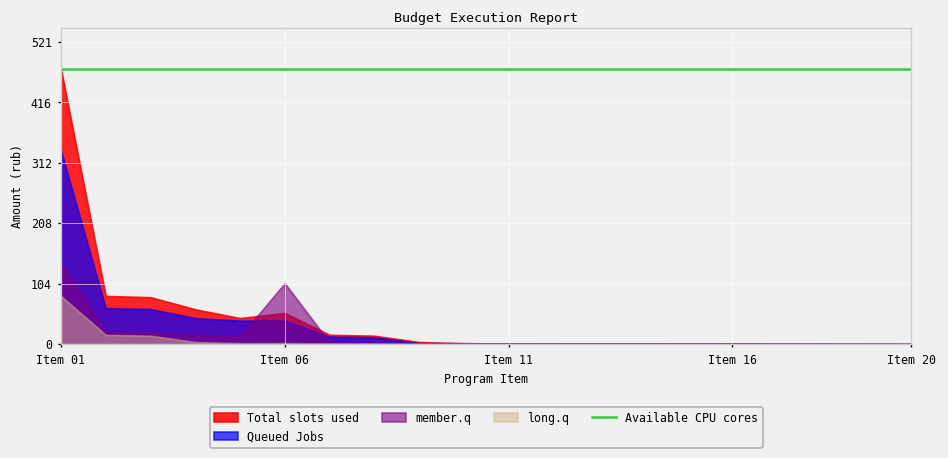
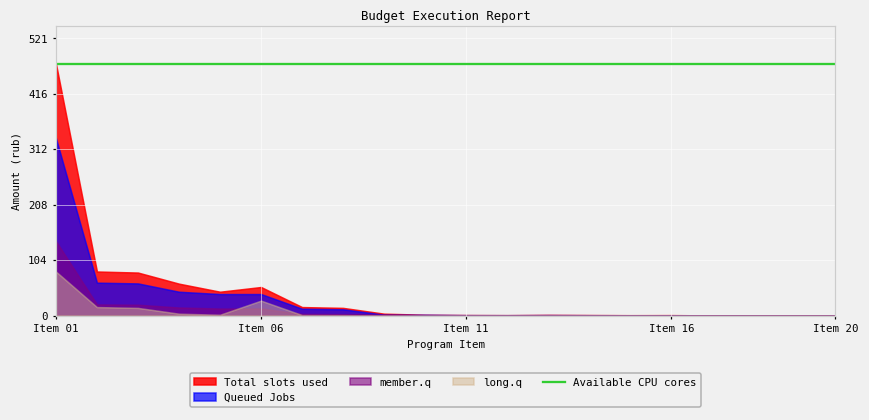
  {
    "Available CPU cores": {
      "Item 06": 470,
      "Item 11": 470,
      "Item 16": 470,
      "Item 20": 470
    },
    "Total slots used": {
      "Item 06": 50
    },
    "Queued Jobs": {
      "Item 01": 330,
      "Item 06": 40
    },
    "member.q": {
      "Item 01": 140,
-     "Item 06": 100
+     "Item 06": 10
    },
    "long.q": {
      "Item 01": 80,
-     "Item 06": 0
+     "Item 06": 30
    }
  }
